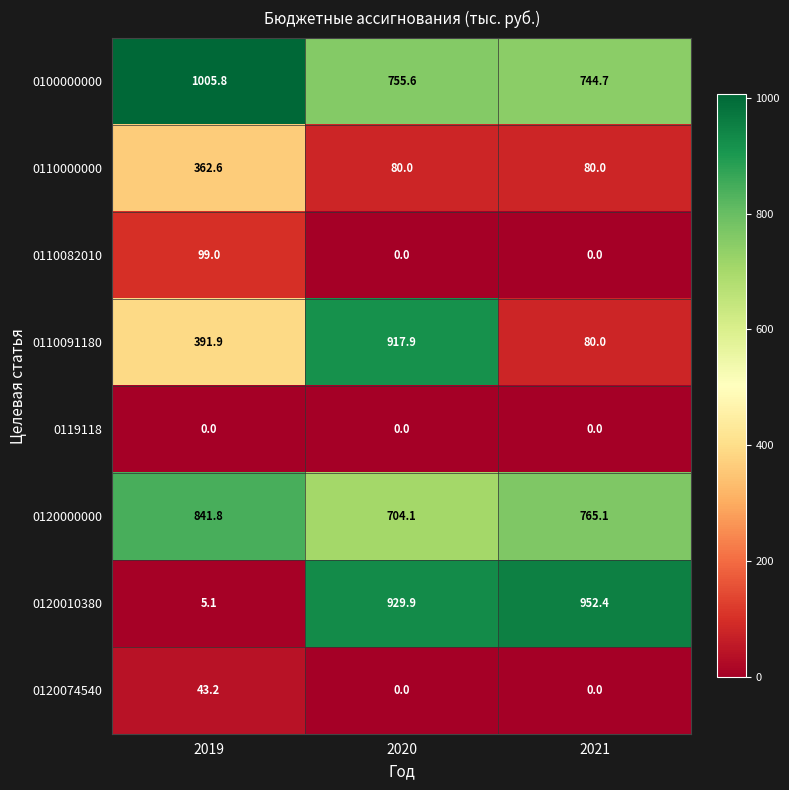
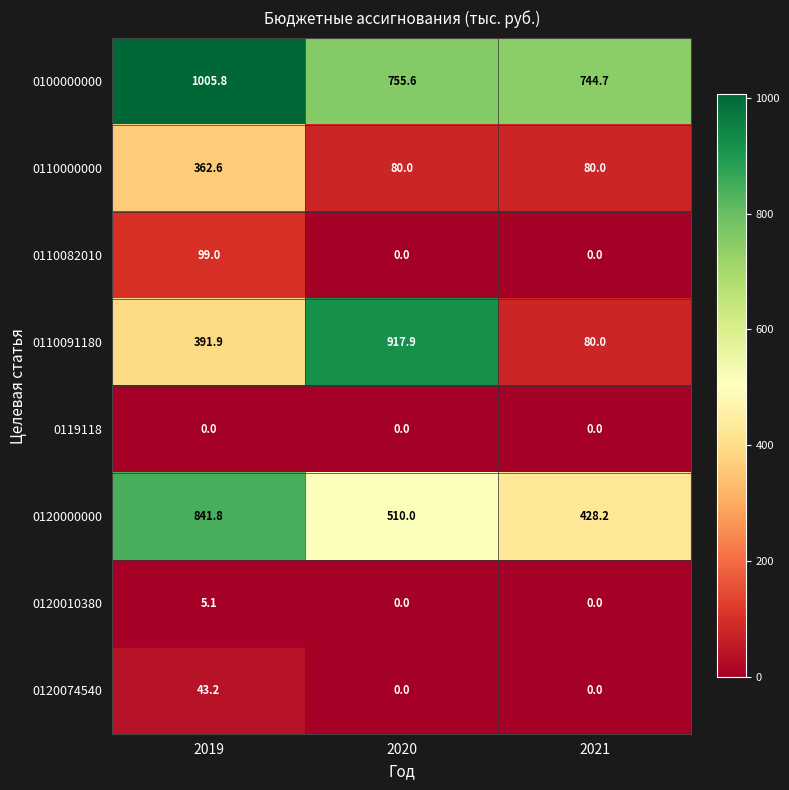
  {
    "0100000000": {
      "2019": 1005.8,
      "2020": 755.6,
      "2021": 744.7
    },
    "0110000000": {
      "2019": 362.6,
      "2020": 80.0,
      "2021": 80.0
    },
    "0110082010": {
      "2019": 99.0,
      "2020": 0.0,
      "2021": 0.0
    },
    "0110091180": {
      "2019": 391.9,
      "2020": 917.9,
      "2021": 80.0
    },
    "0119118": {
      "2019": 0.0,
      "2020": 0.0,
      "2021": 0.0
    },
    "0120000000": {
      "2019": 841.8,
-     "2020": 704.1,
-     "2021": 765.1
+     "2020": 510.0,
+     "2021": 428.2
    },
    "0120010380": {
      "2019": 5.1,
-     "2020": 929.9,
-     "2021": 952.4
+     "2020": 0.0,
+     "2021": 0.0
    },
    "0120074540": {
      "2019": 43.2,
      "2020": 0.0,
      "2021": 0.0
    }
  }
